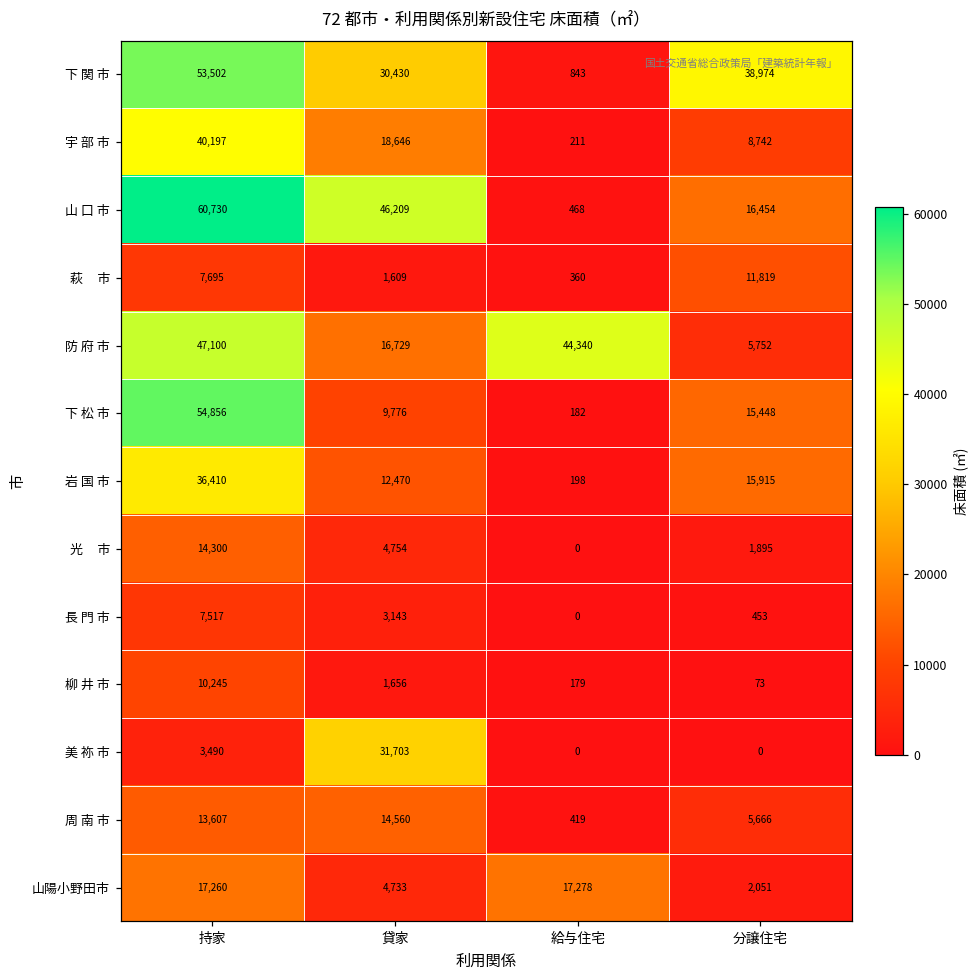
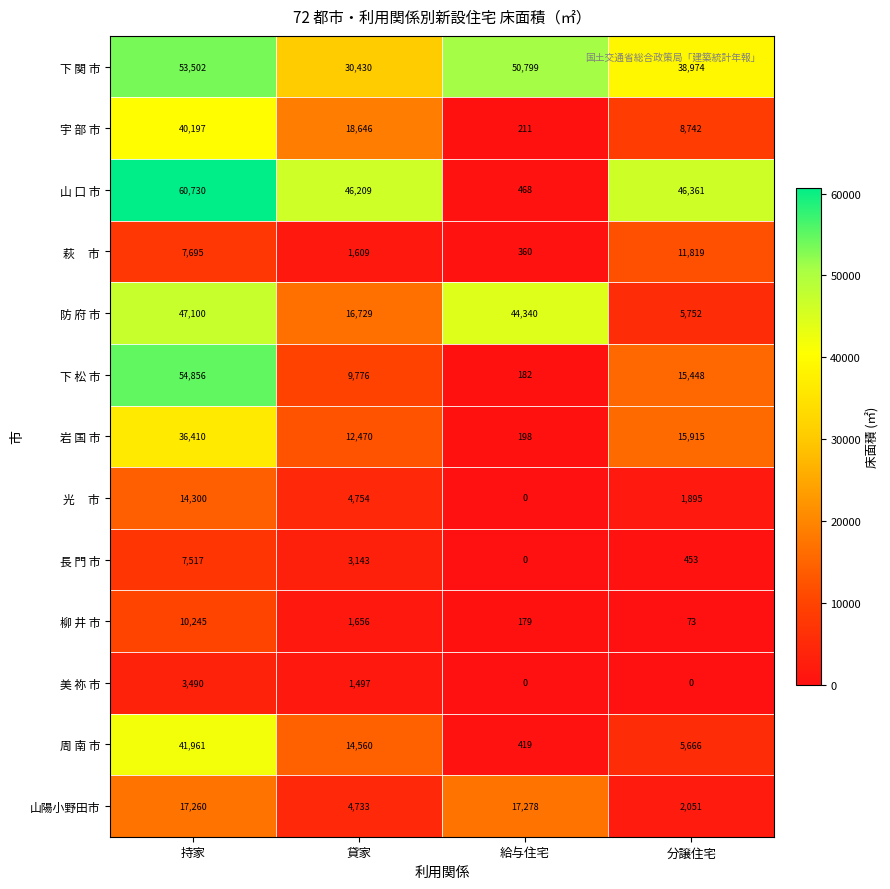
  {
    "下 関 市": {
      "持家": "53,502",
      "貸家": "30,430",
-     "給与住宅": "843"
+     "給与住宅": "50,799"
    },
    "宇 部 市": {
      "持家": "40,197",
      "貸家": "18,646",
      "給与住宅": "211",
      "分譲住宅": "8,742"
    },
    "山 口 市": {
      "持家": "60,730",
      "貸家": "46,209",
      "給与住宅": "468",
-     "分譲住宅": "16,454"
+     "分譲住宅": "46,361"
    },
    "萩 市": {
      "持家": "7,695",
      "貸家": "1,609",
      "給与住宅": "360",
      "分譲住宅": "11,819"
    },
    "防 府 市": {
      "持家": "47,100",
      "貸家": "16,729",
      "給与住宅": "44,340",
      "分譲住宅": "5,752"
    },
    "下 松 市": {
      "持家": "54,856",
      "貸家": "9,776",
      "給与住宅": "182",
      "分譲住宅": "15,448"
    },
    "岩 国 市": {
      "持家": "36,410",
      "貸家": "12,470",
      "給与住宅": "198",
      "分譲住宅": "15,915"
    },
    "光 市": {
      "持家": "14,300",
      "貸家": "4,754",
      "給与住宅": "0",
      "分譲住宅": "1,895"
    },
    "長 門 市": {
      "持家": "7,517",
      "貸家": "3,143",
      "給与住宅": "0",
      "分譲住宅": "453"
    },
    "柳 井 市": {
      "持家": "10,245",
      "貸家": "1,656",
      "給与住宅": "179",
      "分譲住宅": "73"
    },
    "美 祢 市": {
      "持家": "3,490",
-     "貸家": "31,703",
+     "貸家": "1,497",
      "給与住宅": "0",
      "分譲住宅": "0"
    },
    "周 南 市": {
-     "持家": "13,607",
+     "持家": "41,961",
      "貸家": "14,560",
      "給与住宅": "419",
      "分譲住宅": "5,666"
    },
    "山陽小野田市": {
      "持家": "17,260",
      "貸家": "4,733",
      "給与住宅": "17,278",
      "分譲住宅": "2,051"
    }
  }
